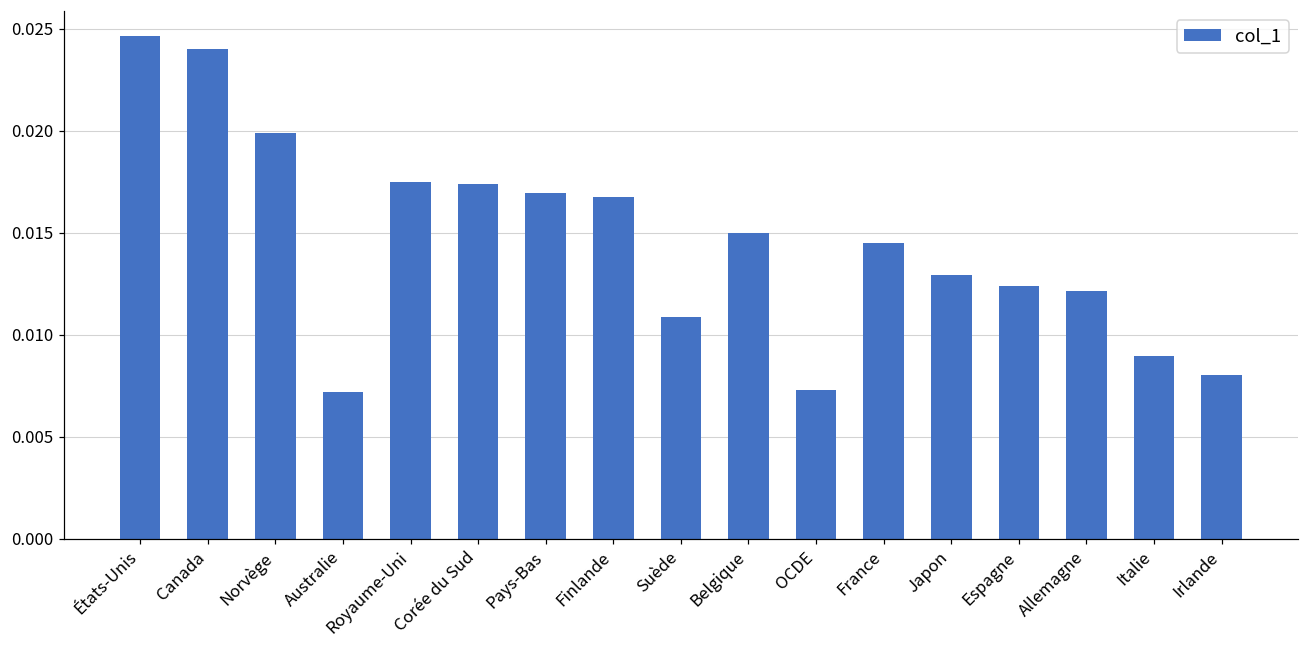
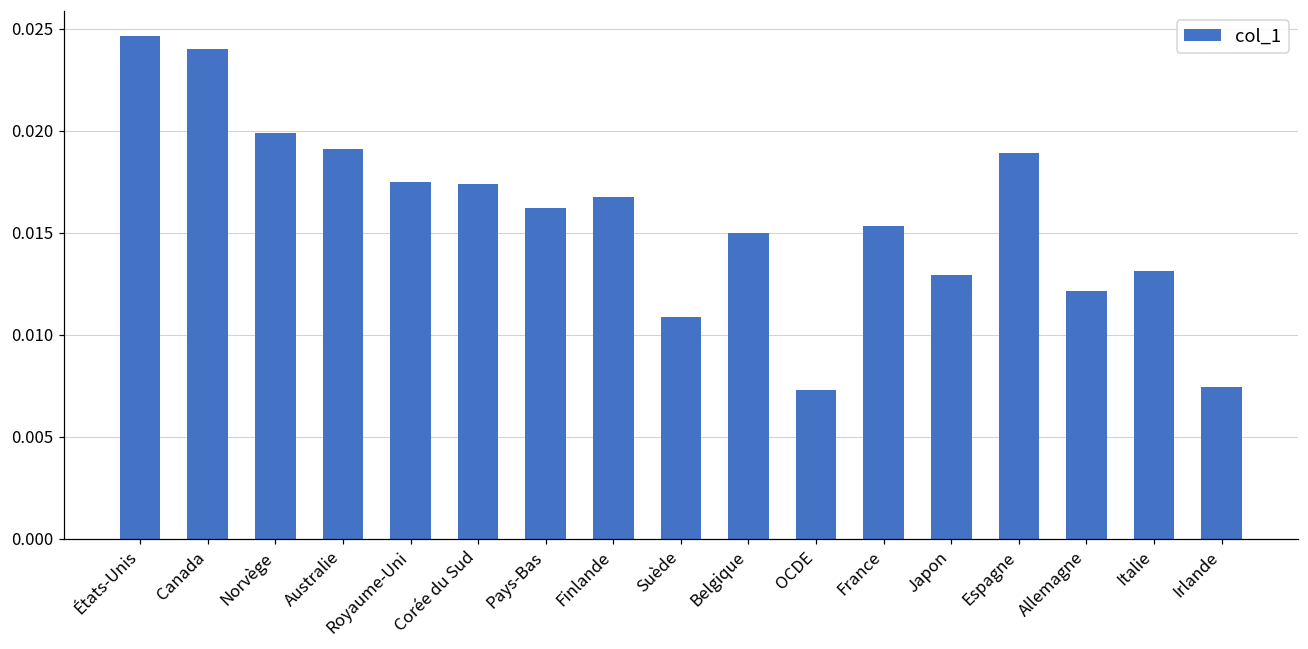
  {
    "États-Unis": 0.0246,
    "Canada": 0.0240,
    "Norvège": 0.0199,
-   "Australie": 0.0072,
+   "Australie": 0.0191,
    "Royaume-Uni": 0.0175,
    "Corée du Sud": 0.0174,
-   "Pays-Bas": 0.0169,
+   "Pays-Bas": 0.0162,
    "Finlande": 0.0167,
    "Suède": 0.0108,
    "Belgique": 0.0150,
    "OCDE": 0.0073,
-   "France": 0.0145,
+   "France": 0.0153,
    "Japon": 0.0129,
-   "Espagne": 0.0124,
+   "Espagne": 0.0189,
    "Allemagne": 0.0121,
-   "Italie": 0.0089,
-   "Irlande": 0.0080
+   "Italie": 0.0131,
+   "Irlande": 0.0074
  }
